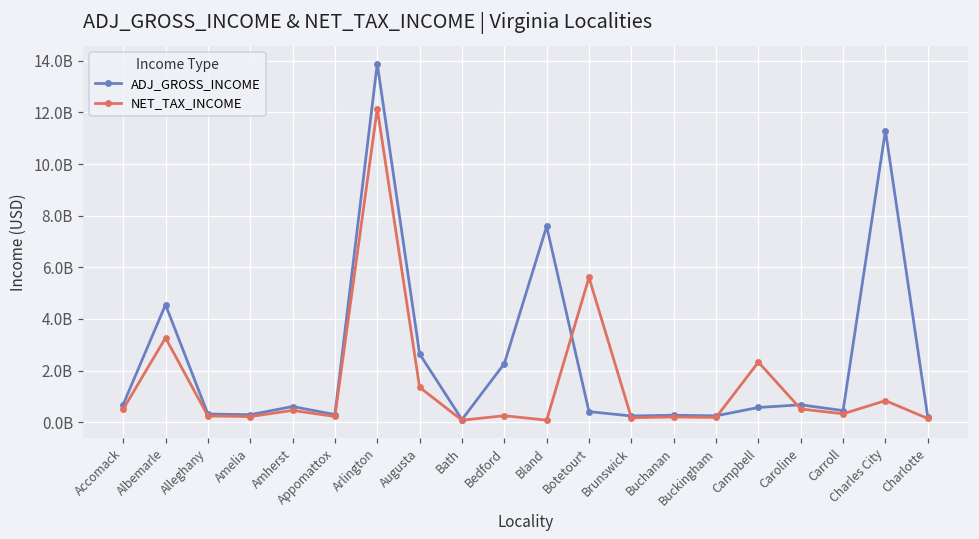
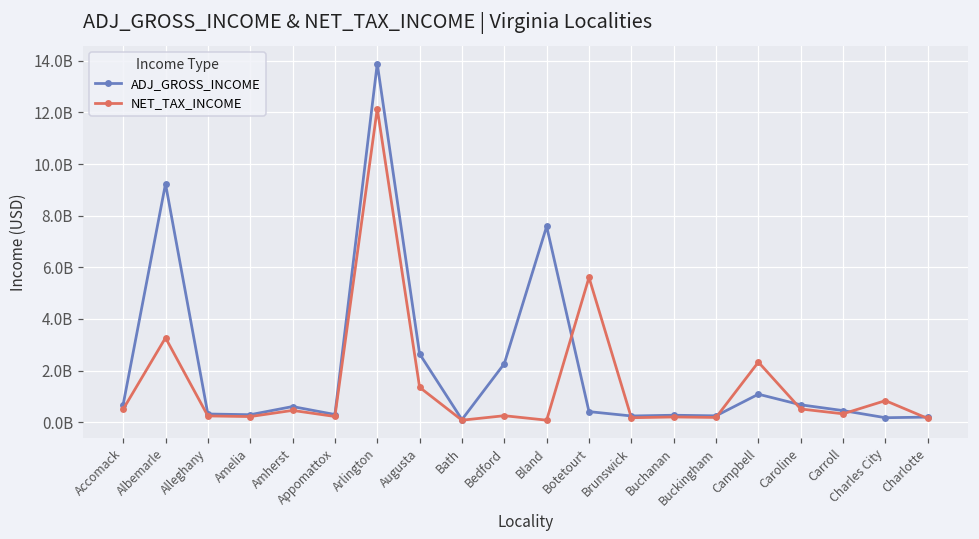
  {
    "ADJ_GROSS_INCOME": {
      "Accomack": 700000000,
-     "Albemarle": 4600000000,
+     "Albemarle": 9200000000,
      "Amherst": 600000000,
      "Arlington": 13900000000,
      "Augusta": 2600000000,
      "Bedford": 2300000000,
      "Bland": 7600000000,
      "Botetourt": 400000000,
-     "Campbell": 600000000,
+     "Campbell": 1100000000,
      "Caroline": 700000000,
      "Carroll": 500000000,
-     "Charles City": 11300000000
+     "Charles City": 200000000
    },
    "NET_TAX_INCOME": {
      "Accomack": 500000000,
      "Albemarle": 3300000000,
      "Amherst": 500000000,
      "Arlington": 12100000000,
      "Augusta": 1400000000,
      "Bedford": 300000000,
      "Bland": 100000000,
      "Botetourt": 5600000000,
      "Campbell": 2300000000,
      "Caroline": 500000000,
      "Carroll": 300000000,
      "Charles City": 800000000
    }
  }
